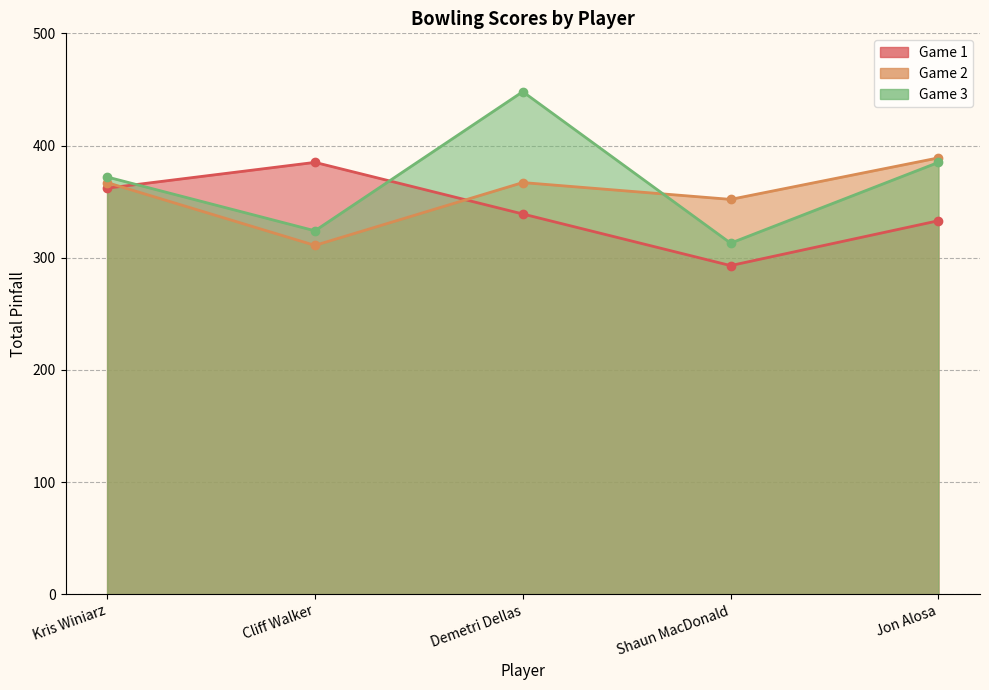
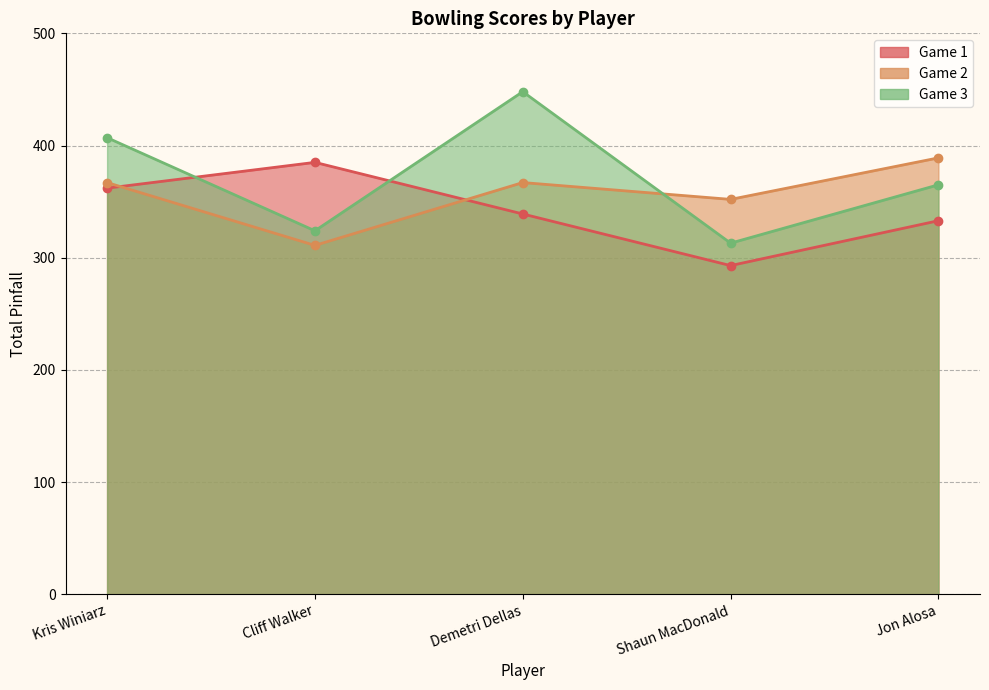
  {
    "Game 3": {
-     "Kris Winiarz": 372,
+     "Kris Winiarz": 407,
      "Cliff Walker": 324,
      "Demetri Dellas": 448,
      "Shaun MacDonald": 313,
-     "Jon Alosa": 385
+     "Jon Alosa": 365
    }
  }
